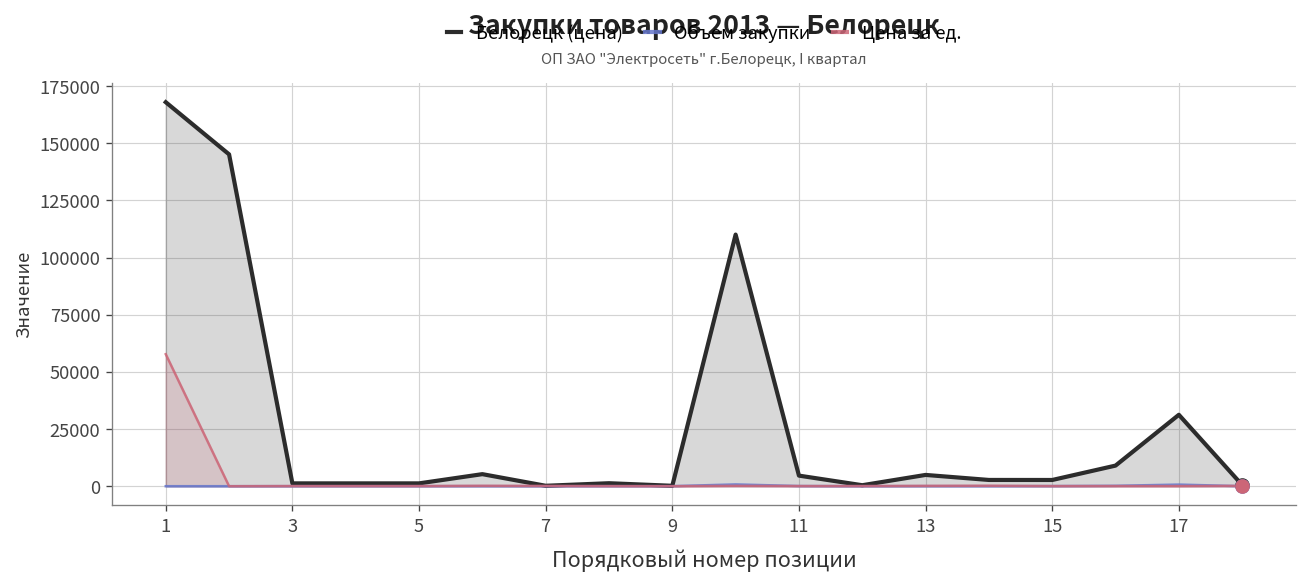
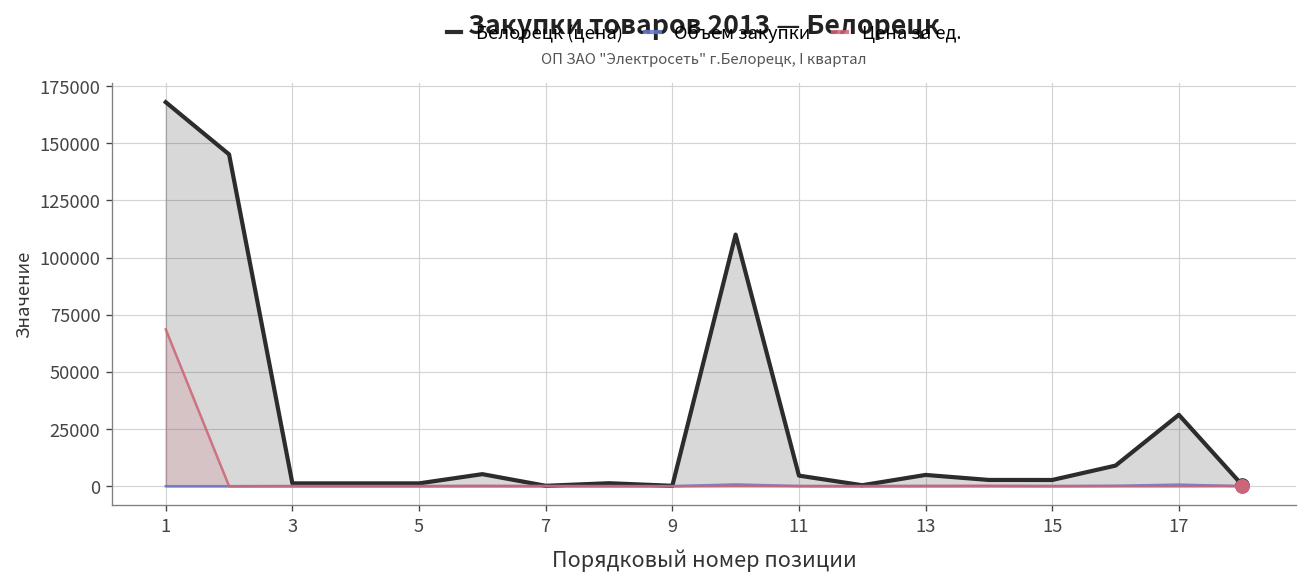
  {
    "Цена за ед.": {
-     "1": 58000
+     "1": 69000
    }
  }
